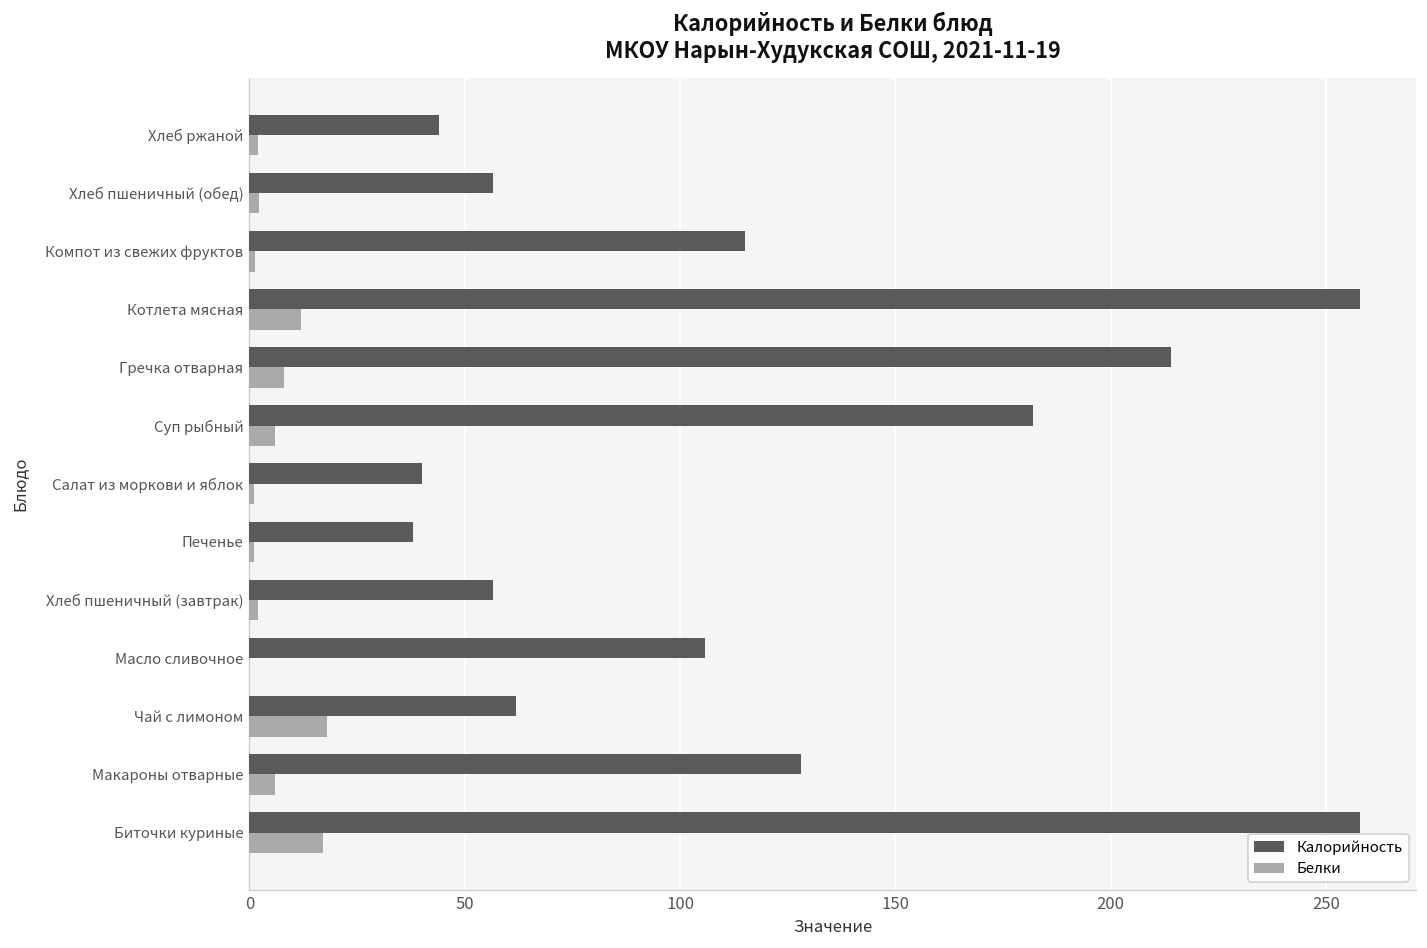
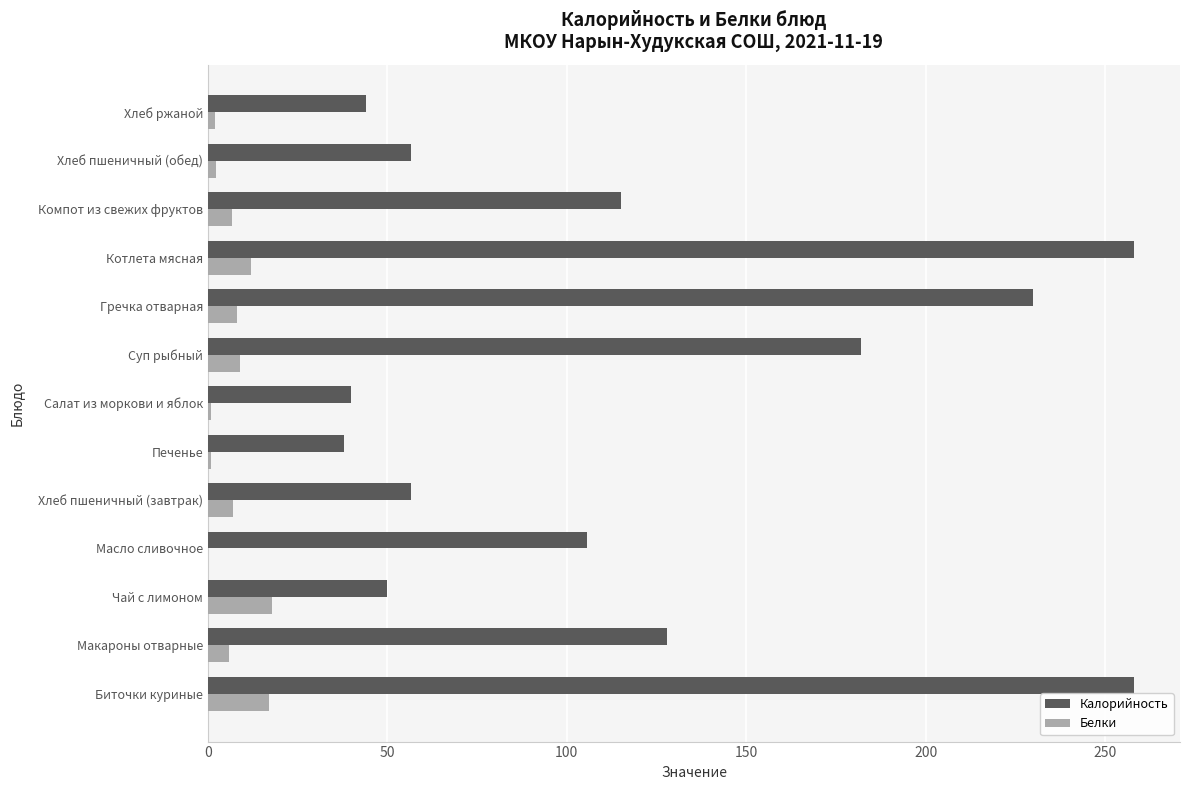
  {
    "Калорийность": {
      "Хлеб ржаной": 44,
      "Хлеб пшеничный (обед)": 57,
      "Компот из свежих фруктов": 115,
      "Котлета мясная": 258,
-     "Гречка отварная": 214,
+     "Гречка отварная": 230,
      "Суп рыбный": 182,
      "Салат из моркови и яблок": 40,
      "Печенье": 38,
      "Хлеб пшеничный (завтрак)": 57,
      "Масло сливочное": 106,
-     "Чай с лимоном": 62,
+     "Чай с лимоном": 50,
      "Макароны отварные": 128,
      "Биточки куриные": 258
    },
    "Белки": {
      "Хлеб ржаной": 2,
      "Хлеб пшеничный (обед)": 2,
-     "Компот из свежих фруктов": 1,
+     "Компот из свежих фруктов": 7,
      "Котлета мясная": 12,
      "Гречка отварная": 8,
-     "Суп рыбный": 6,
+     "Суп рыбный": 9,
      "Салат из моркови и яблок": 1,
      "Печенье": 1,
-     "Хлеб пшеничный (завтрак)": 2,
+     "Хлеб пшеничный (завтрак)": 7,
      "Масло сливочное": 0,
      "Чай с лимоном": 18,
      "Макароны отварные": 6,
      "Биточки куриные": 17
    }
  }
